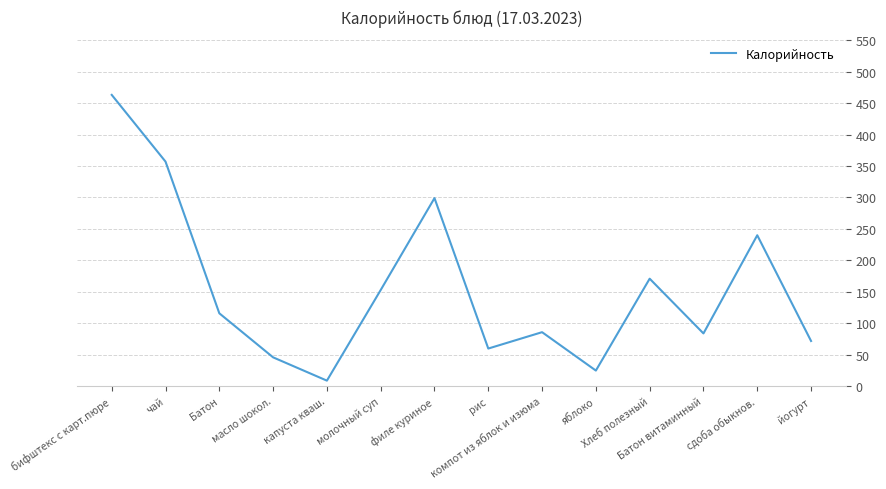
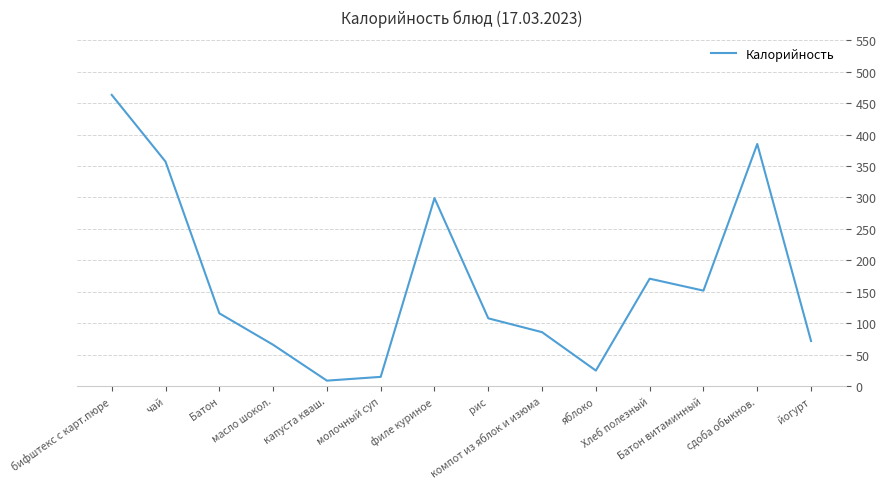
  {
    "бифштекс с карт.пюре": 460,
    "чай": 360,
    "Батон": 120,
-   "масло шокол.": 50,
+   "масло шокол.": 70,
    "капуста кваш.": 10,
-   "молочный суп": 150,
+   "молочный суп": 20,
    "филе куриное": 300,
-   "рис": 60,
+   "рис": 110,
    "компот из яблок и изюма": 90,
    "яблоко": 30,
    "Хлеб полезный": 170,
-   "Батон витаминный": 80,
-   "сдоба обыкнов.": 240,
+   "Батон витаминный": 150,
+   "сдоба обыкнов.": 390,
    "йогурт": 70
  }
